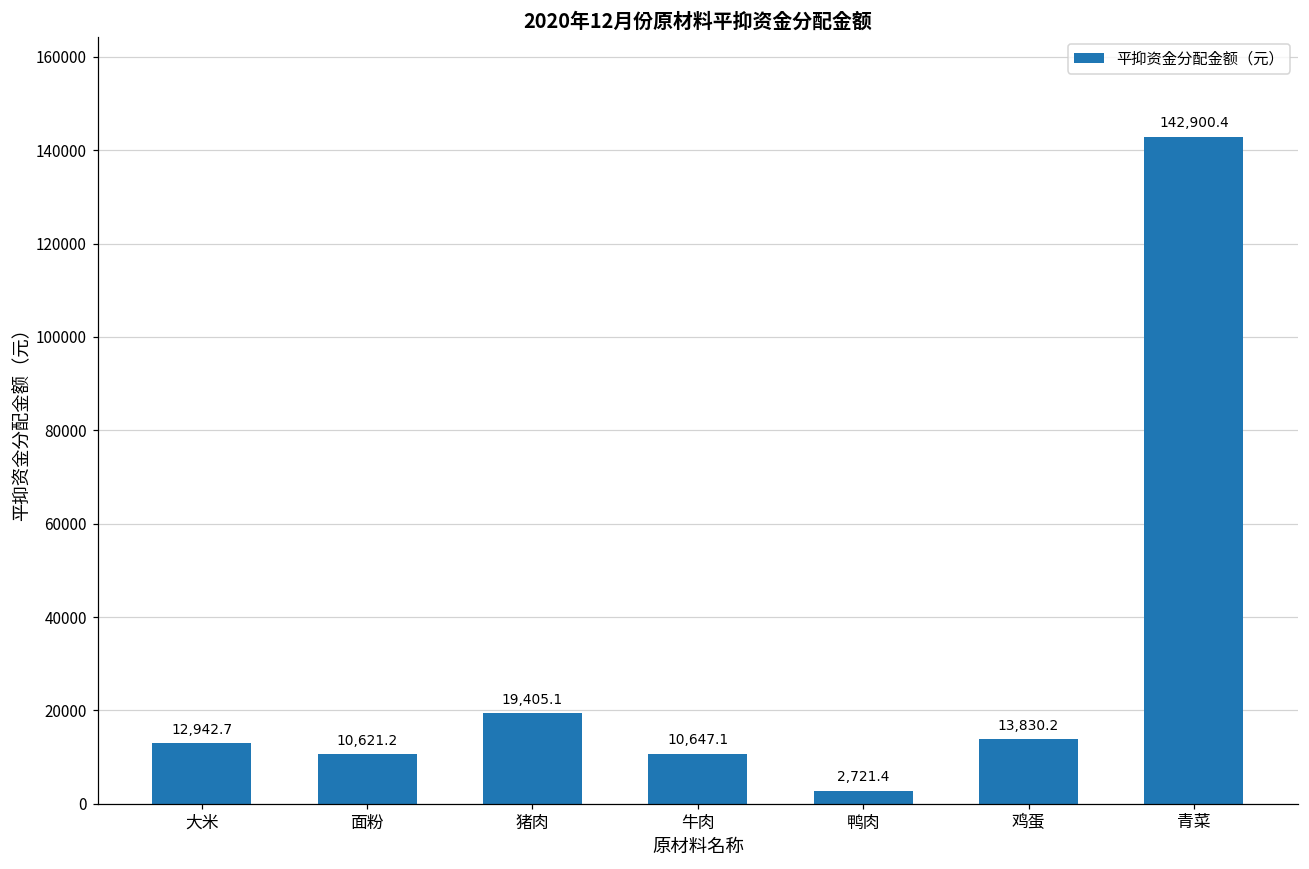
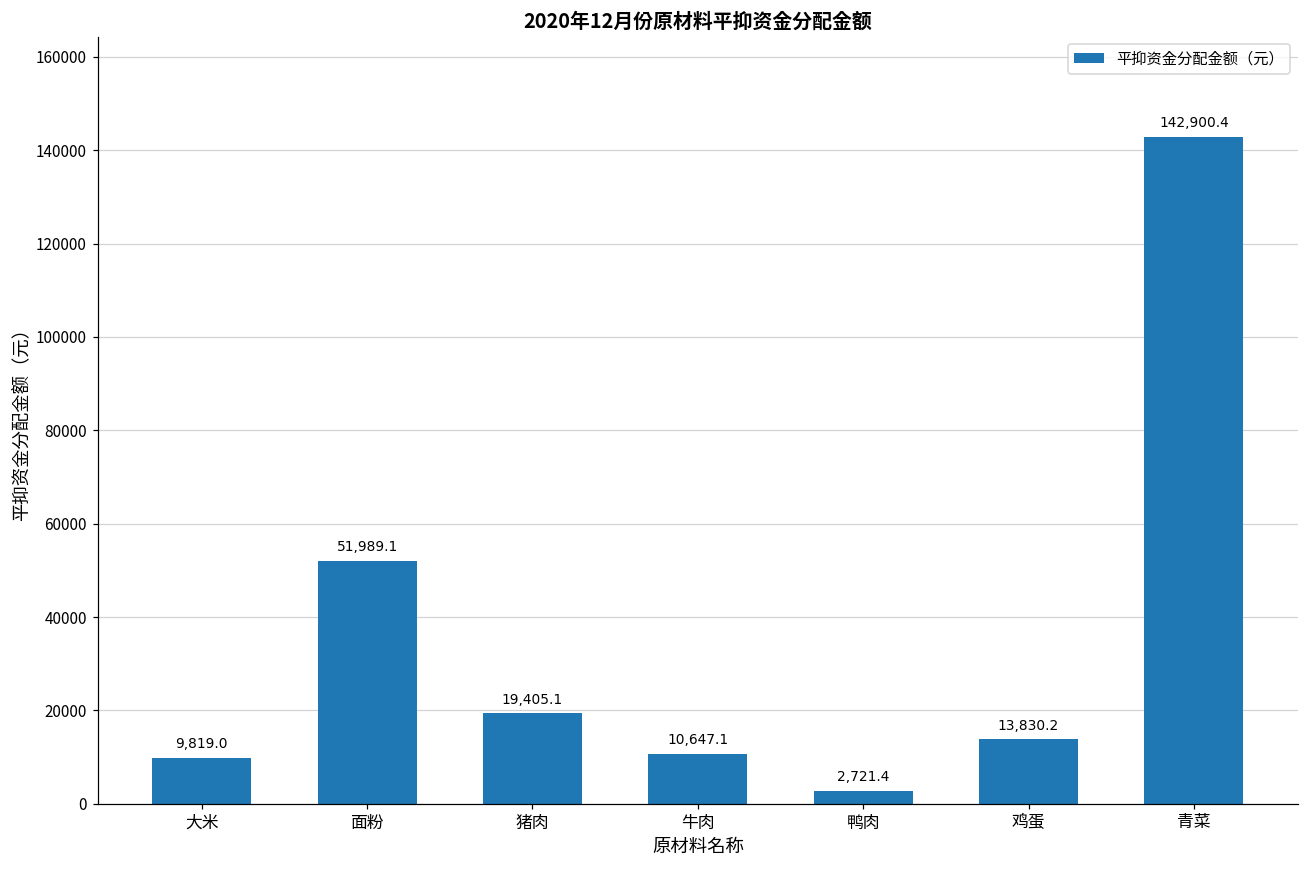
  {
-   "大米": "12,942.7",
-   "面粉": "10,621.2",
+   "大米": "9,819.0",
+   "面粉": "51,989.1",
    "猪肉": "19,405.1",
    "牛肉": "10,647.1",
    "鸭肉": "2,721.4",
    "鸡蛋": "13,830.2",
    "青菜": "142,900.4"
  }
